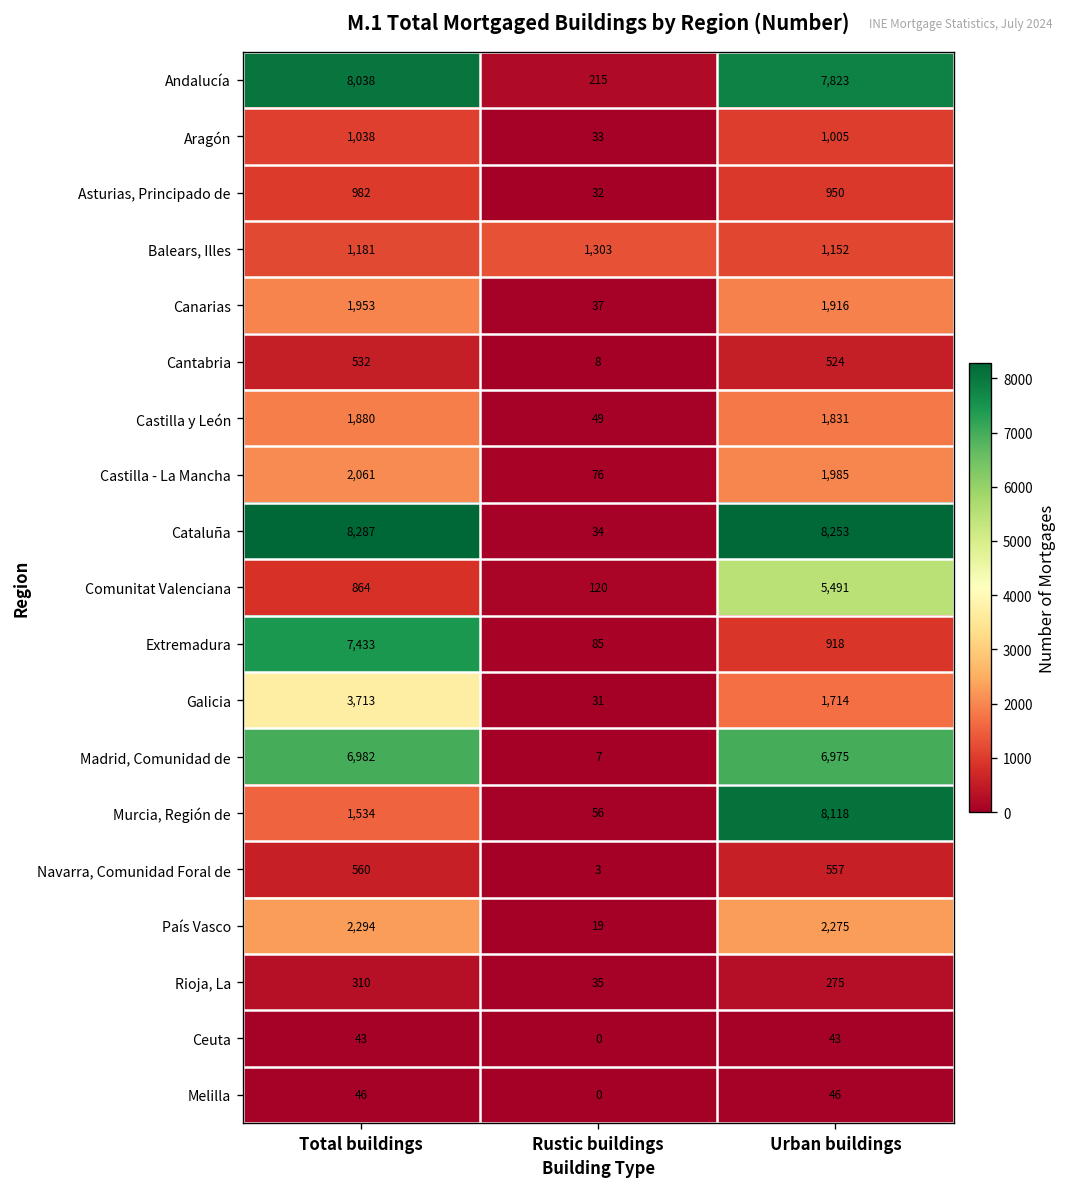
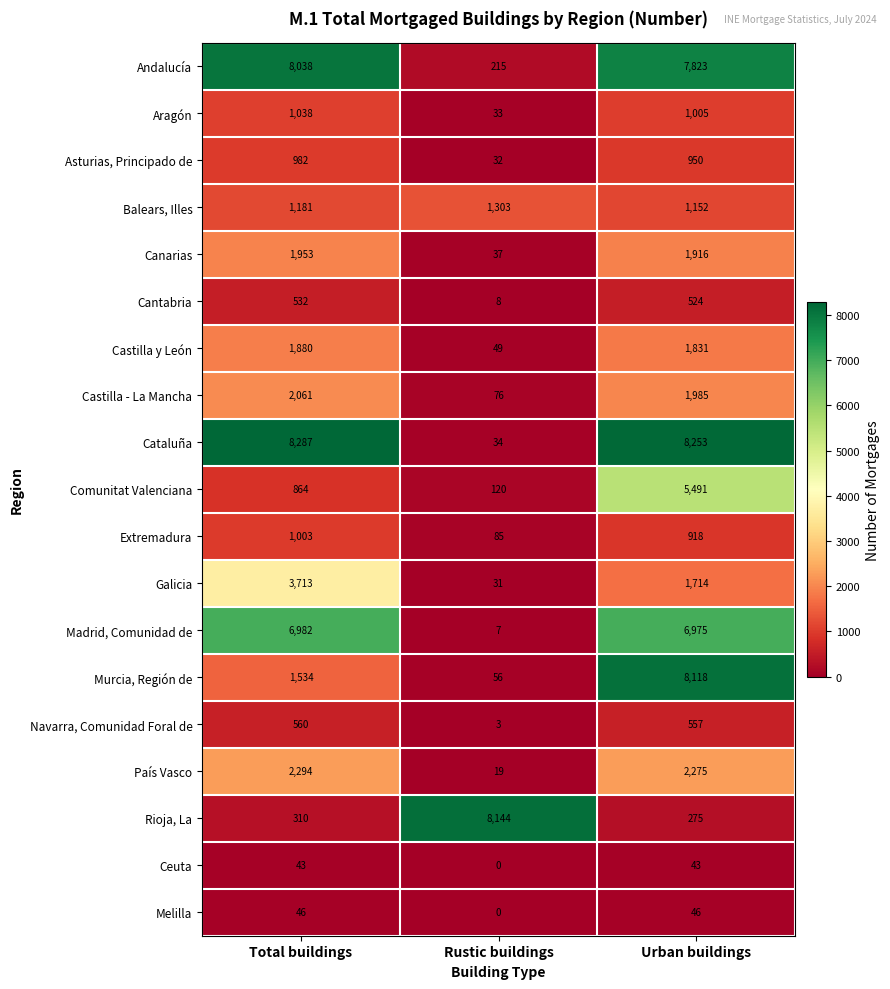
  {
    "Andalucía": {
      "Total buildings": "8,038",
      "Rustic buildings": "215",
      "Urban buildings": "7,823"
    },
    "Aragón": {
      "Total buildings": "1,038",
      "Rustic buildings": "33",
      "Urban buildings": "1,005"
    },
    "Asturias, Principado de": {
      "Total buildings": "982",
      "Rustic buildings": "32",
      "Urban buildings": "950"
    },
    "Balears, Illes": {
      "Total buildings": "1,181",
      "Rustic buildings": "1,303",
      "Urban buildings": "1,152"
    },
    "Canarias": {
      "Total buildings": "1,953",
      "Rustic buildings": "37",
      "Urban buildings": "1,916"
    },
    "Cantabria": {
      "Total buildings": "532",
      "Rustic buildings": "8",
      "Urban buildings": "524"
    },
    "Castilla y León": {
      "Total buildings": "1,880",
      "Rustic buildings": "49",
      "Urban buildings": "1,831"
    },
    "Castilla - La Mancha": {
      "Total buildings": "2,061",
      "Rustic buildings": "76",
      "Urban buildings": "1,985"
    },
    "Cataluña": {
      "Total buildings": "8,287",
      "Rustic buildings": "34",
      "Urban buildings": "8,253"
    },
    "Comunitat Valenciana": {
      "Total buildings": "864",
      "Rustic buildings": "120",
      "Urban buildings": "5,491"
    },
    "Extremadura": {
-     "Total buildings": "7,433",
+     "Total buildings": "1,003",
      "Rustic buildings": "85",
      "Urban buildings": "918"
    },
    "Galicia": {
      "Total buildings": "3,713",
      "Rustic buildings": "31",
      "Urban buildings": "1,714"
    },
    "Madrid, Comunidad de": {
      "Total buildings": "6,982",
      "Rustic buildings": "7",
      "Urban buildings": "6,975"
    },
    "Murcia, Región de": {
      "Total buildings": "1,534",
      "Rustic buildings": "56",
      "Urban buildings": "8,118"
    },
    "Navarra, Comunidad Foral de": {
      "Total buildings": "560",
      "Rustic buildings": "3",
      "Urban buildings": "557"
    },
    "País Vasco": {
      "Total buildings": "2,294",
      "Rustic buildings": "19",
      "Urban buildings": "2,275"
    },
    "Rioja, La": {
      "Total buildings": "310",
-     "Rustic buildings": "35",
+     "Rustic buildings": "8,144",
      "Urban buildings": "275"
    },
    "Ceuta": {
      "Total buildings": "43",
      "Rustic buildings": "0",
      "Urban buildings": "43"
    },
    "Melilla": {
      "Total buildings": "46",
      "Rustic buildings": "0",
      "Urban buildings": "46"
    }
  }
